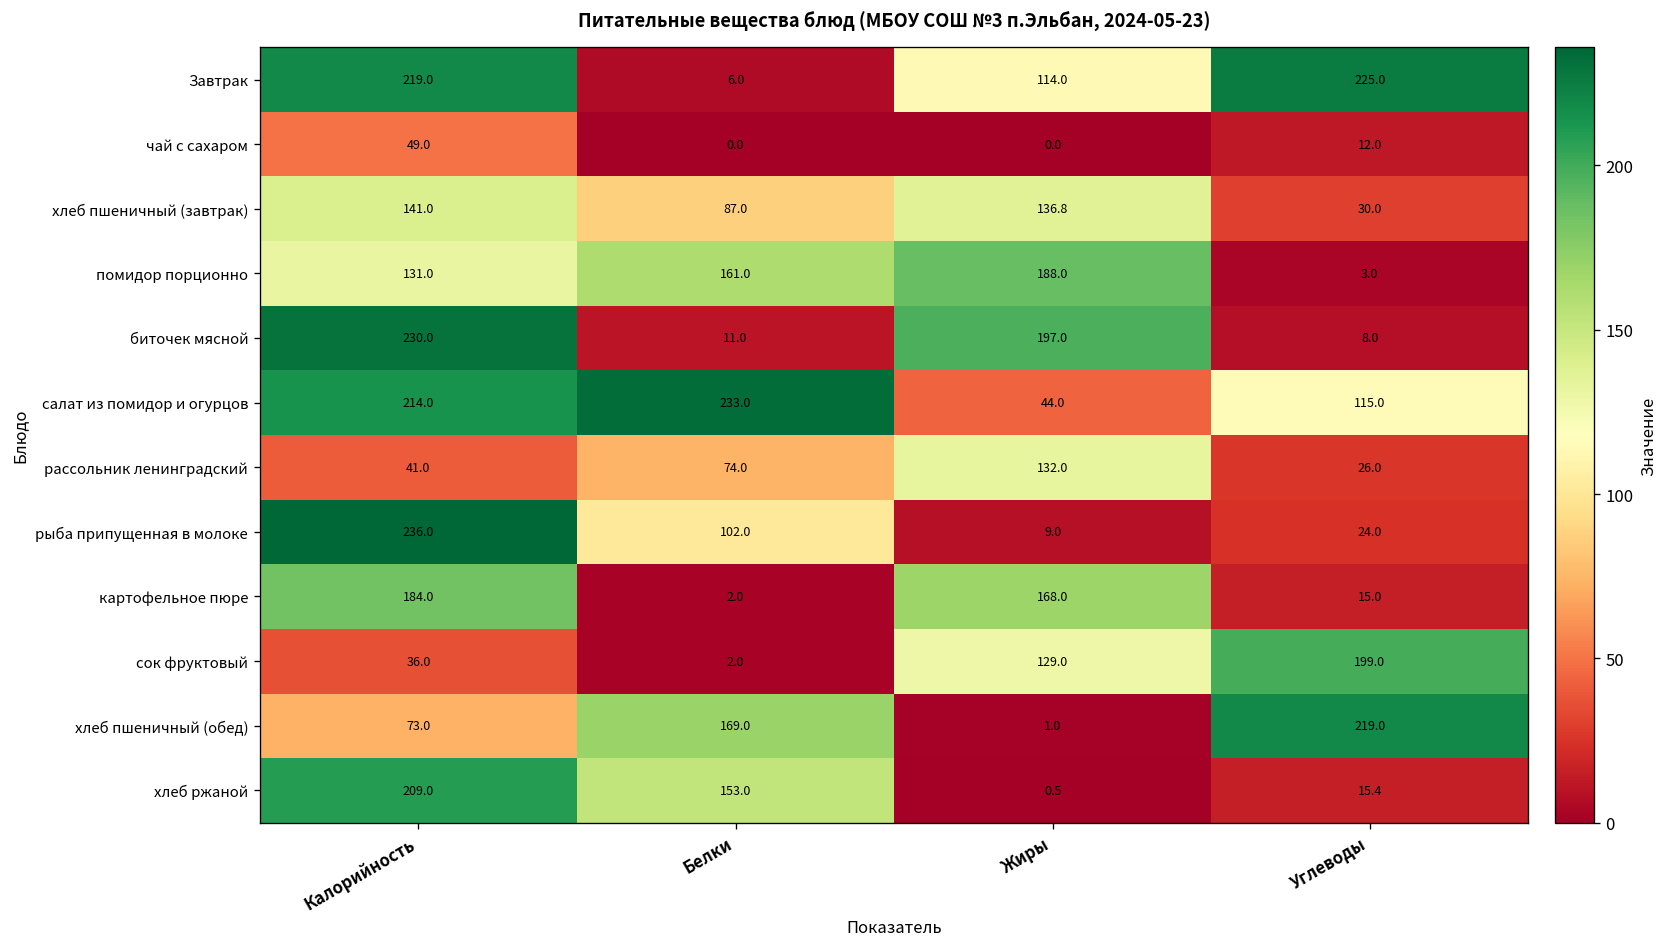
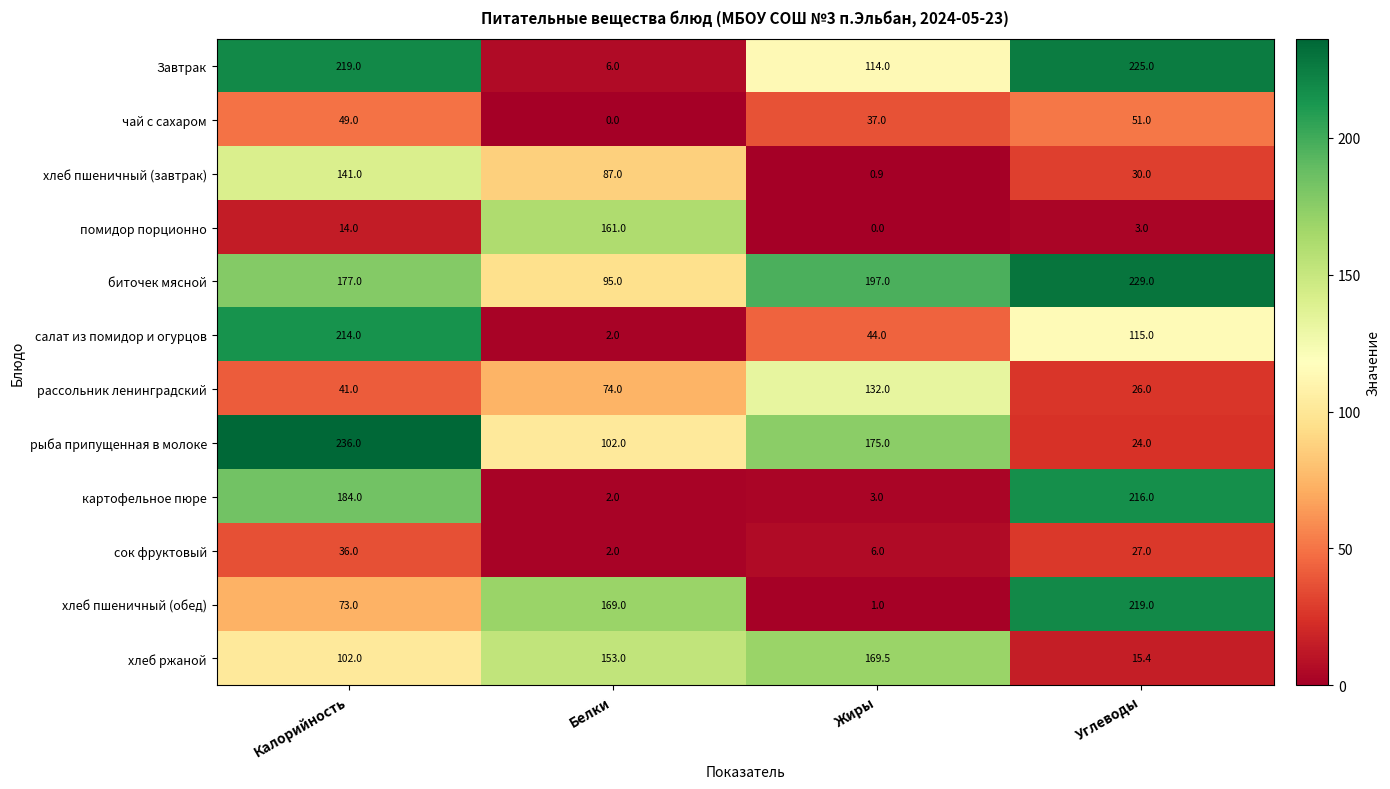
  {
    "Завтрак": {
      "Калорийность": 219.0,
      "Белки": 6.0,
      "Жиры": 114.0,
      "Углеводы": 225.0
    },
    "чай с сахаром": {
      "Калорийность": 49.0,
      "Белки": 0.0,
-     "Жиры": 0.0,
-     "Углеводы": 12.0
+     "Жиры": 37.0,
+     "Углеводы": 51.0
    },
    "хлеб пшеничный (завтрак)": {
      "Калорийность": 141.0,
      "Белки": 87.0,
-     "Жиры": 136.8,
+     "Жиры": 0.9,
      "Углеводы": 30.0
    },
    "помидор порционно": {
-     "Калорийность": 131.0,
+     "Калорийность": 14.0,
      "Белки": 161.0,
-     "Жиры": 188.0,
+     "Жиры": 0.0,
      "Углеводы": 3.0
    },
    "биточек мясной": {
-     "Калорийность": 230.0,
-     "Белки": 11.0,
+     "Калорийность": 177.0,
+     "Белки": 95.0,
      "Жиры": 197.0,
-     "Углеводы": 8.0
+     "Углеводы": 229.0
    },
    "салат из помидор и огурцов": {
      "Калорийность": 214.0,
-     "Белки": 233.0,
+     "Белки": 2.0,
      "Жиры": 44.0,
      "Углеводы": 115.0
    },
    "рассольник ленинградский": {
      "Калорийность": 41.0,
      "Белки": 74.0,
      "Жиры": 132.0,
      "Углеводы": 26.0
    },
    "рыба припущенная в молоке": {
      "Калорийность": 236.0,
      "Белки": 102.0,
-     "Жиры": 9.0,
+     "Жиры": 175.0,
      "Углеводы": 24.0
    },
    "картофельное пюре": {
      "Калорийность": 184.0,
      "Белки": 2.0,
-     "Жиры": 168.0,
-     "Углеводы": 15.0
+     "Жиры": 3.0,
+     "Углеводы": 216.0
    },
    "сок фруктовый": {
      "Калорийность": 36.0,
      "Белки": 2.0,
-     "Жиры": 129.0,
-     "Углеводы": 199.0
+     "Жиры": 6.0,
+     "Углеводы": 27.0
    },
    "хлеб пшеничный (обед)": {
      "Калорийность": 73.0,
      "Белки": 169.0,
      "Жиры": 1.0,
      "Углеводы": 219.0
    },
    "хлеб ржаной": {
-     "Калорийность": 209.0,
+     "Калорийность": 102.0,
      "Белки": 153.0,
-     "Жиры": 0.5,
+     "Жиры": 169.5,
      "Углеводы": 15.4
    }
  }
